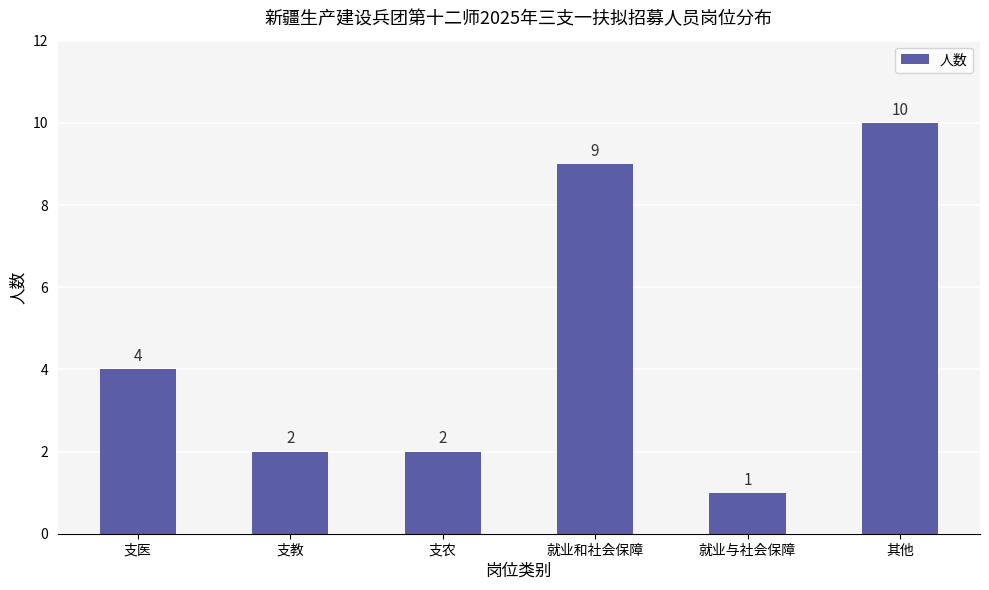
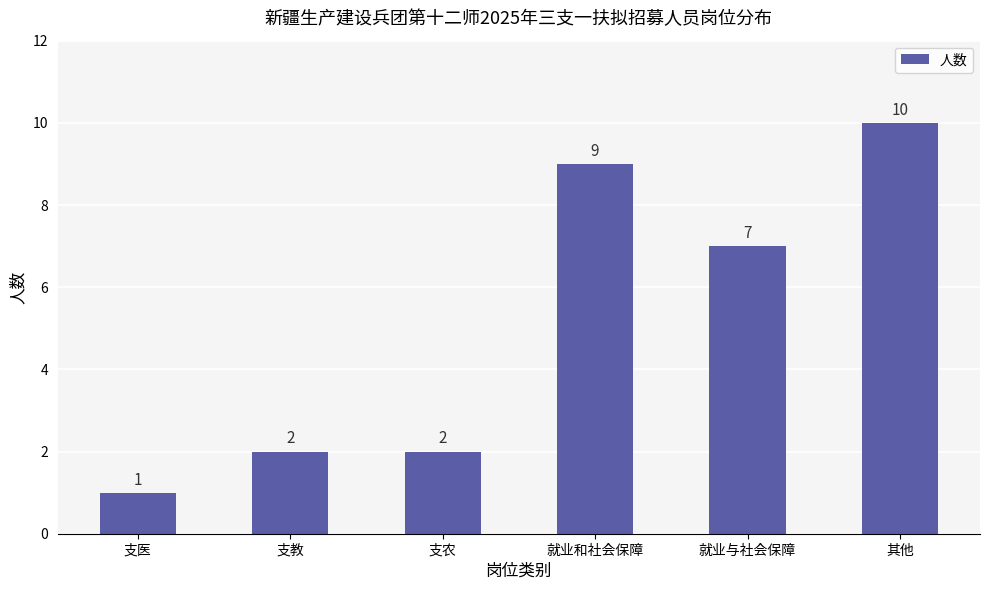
  {
-   "支医": 4,
+   "支医": 1,
    "支教": 2,
    "支农": 2,
    "就业和社会保障": 9,
-   "就业与社会保障": 1,
+   "就业与社会保障": 7,
    "其他": 10
  }
